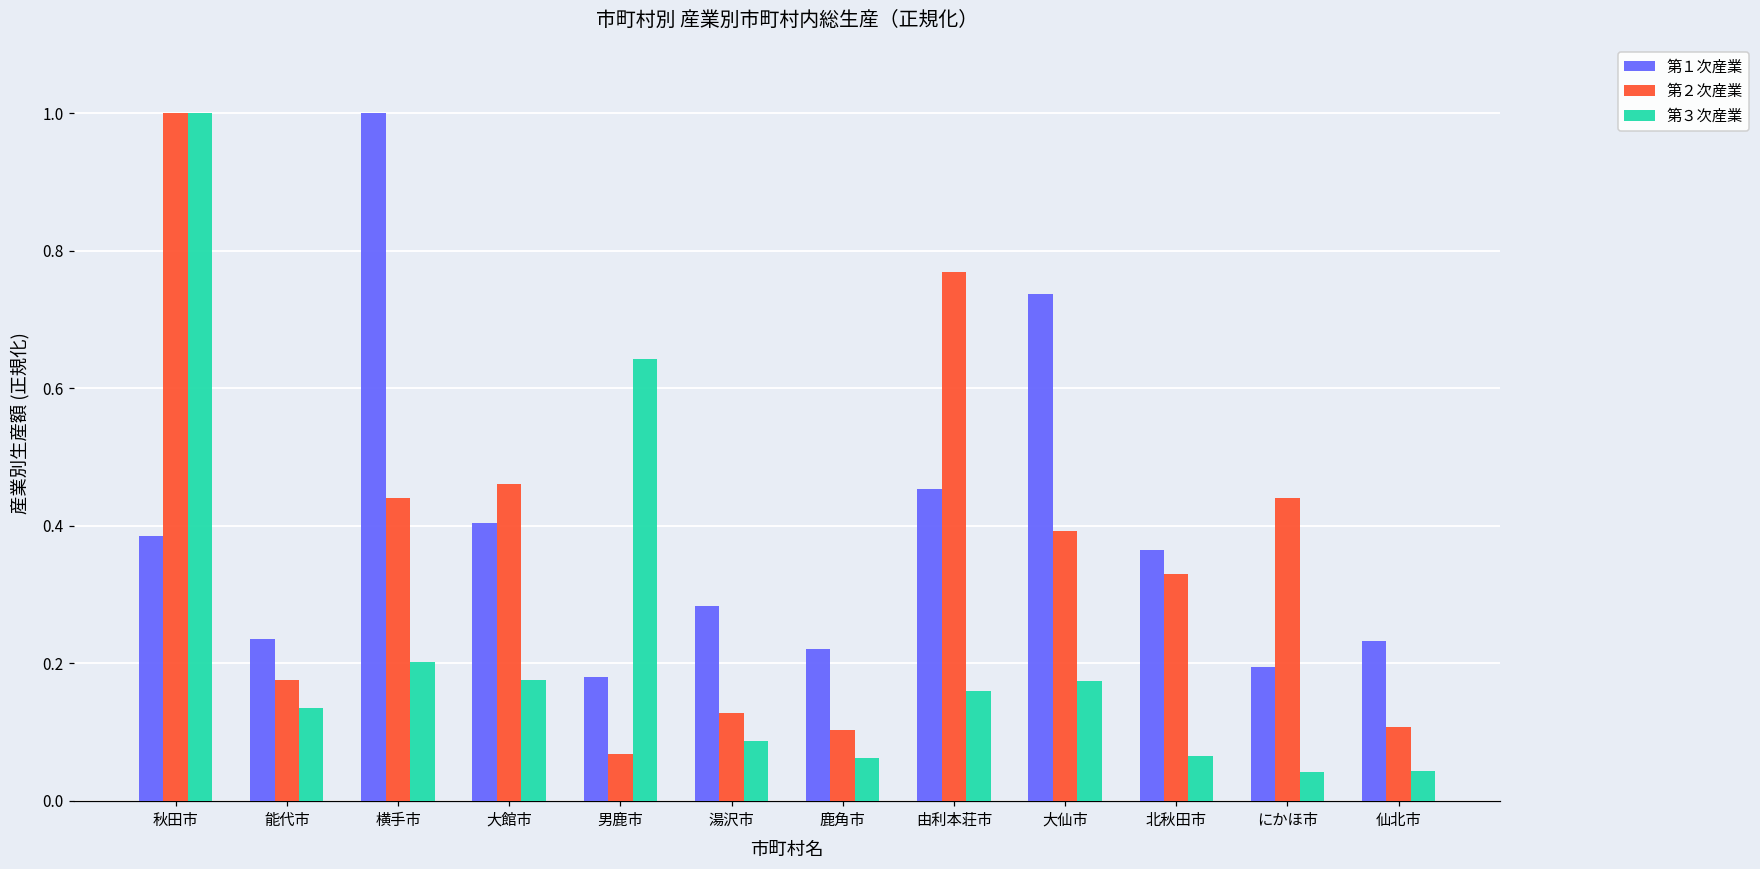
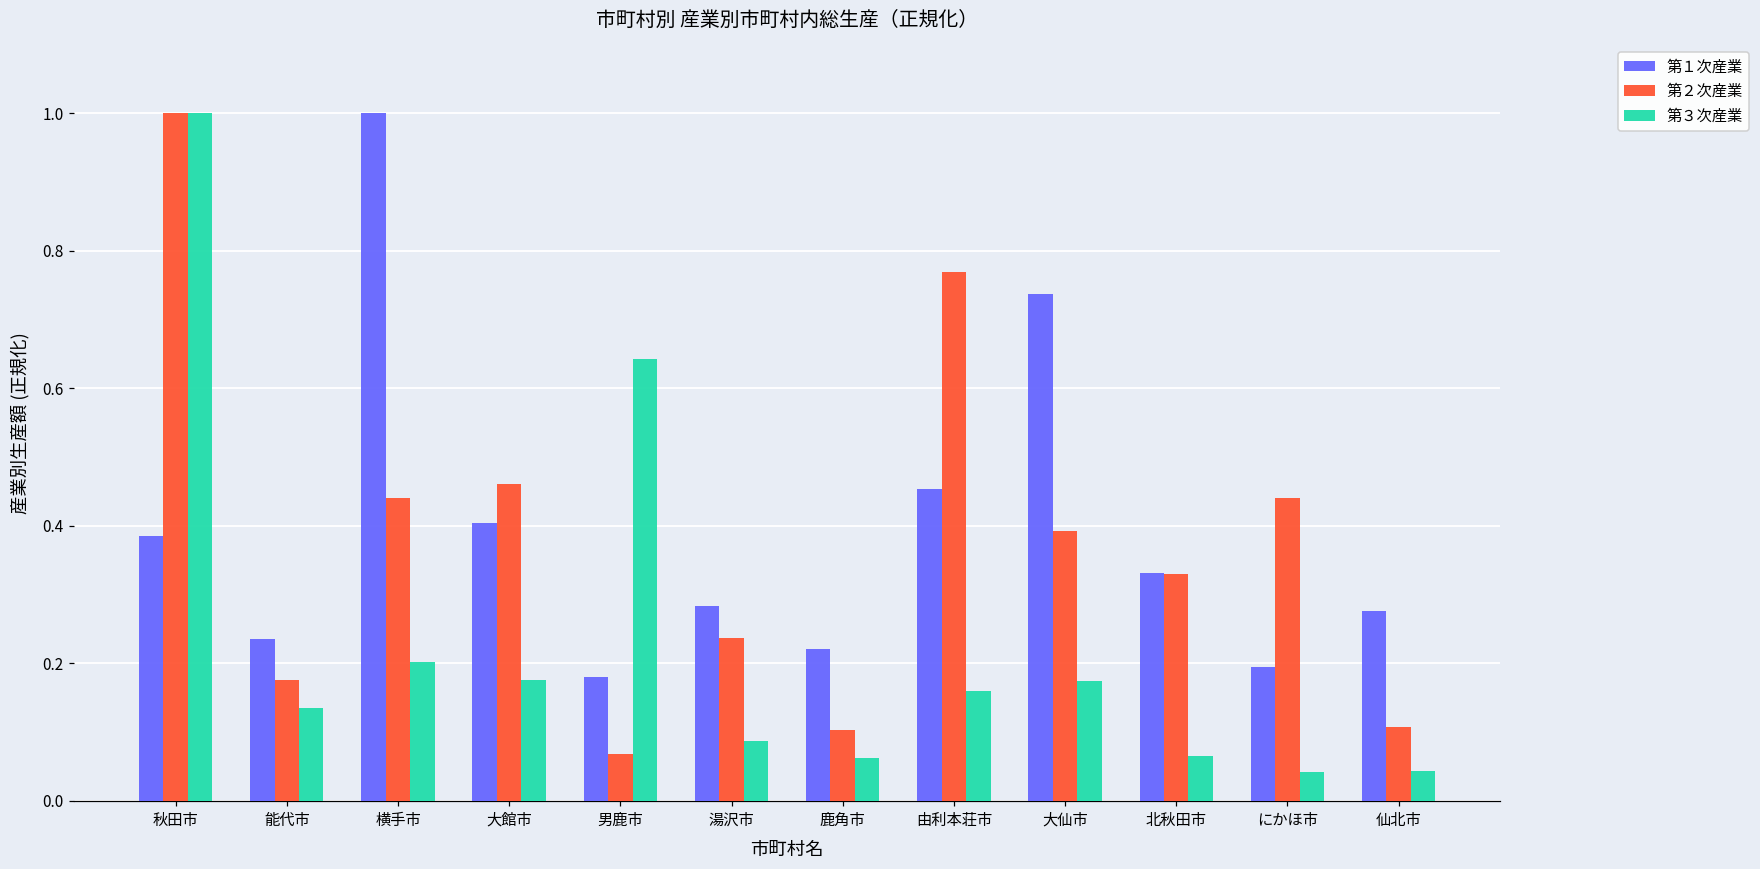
  {
    "第１次産業": {
      "秋田市": 0.39,
      "能代市": 0.24,
      "横手市": 1.00,
      "大館市": 0.40,
      "男鹿市": 0.18,
      "湯沢市": 0.28,
      "鹿角市": 0.22,
      "由利本荘市": 0.45,
      "大仙市": 0.74,
-     "北秋田市": 0.37,
+     "北秋田市": 0.33,
      "にかほ市": 0.20,
-     "仙北市": 0.23
+     "仙北市": 0.28
    },
    "第２次産業": {
      "秋田市": 1.00,
      "能代市": 0.18,
      "横手市": 0.44,
      "大館市": 0.46,
      "男鹿市": 0.07,
-     "湯沢市": 0.13,
+     "湯沢市": 0.24,
      "鹿角市": 0.10,
      "由利本荘市": 0.77,
      "大仙市": 0.39,
      "北秋田市": 0.33,
      "にかほ市": 0.44,
      "仙北市": 0.11
    },
    "第３次産業": {
      "秋田市": 1.00,
      "能代市": 0.14,
      "横手市": 0.20,
      "大館市": 0.18,
      "男鹿市": 0.64,
      "湯沢市": 0.09,
      "鹿角市": 0.06,
      "由利本荘市": 0.16,
      "大仙市": 0.18,
      "北秋田市": 0.07,
      "にかほ市": 0.04,
      "仙北市": 0.04
    }
  }
